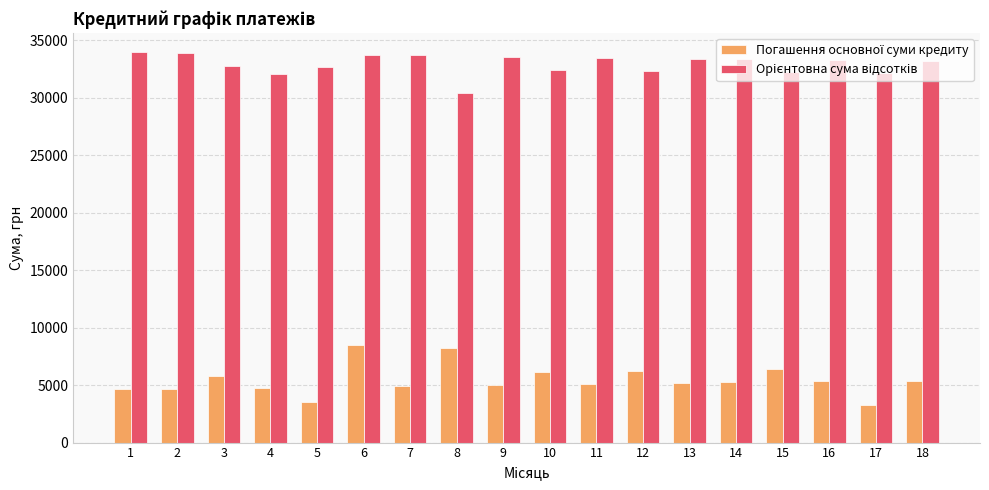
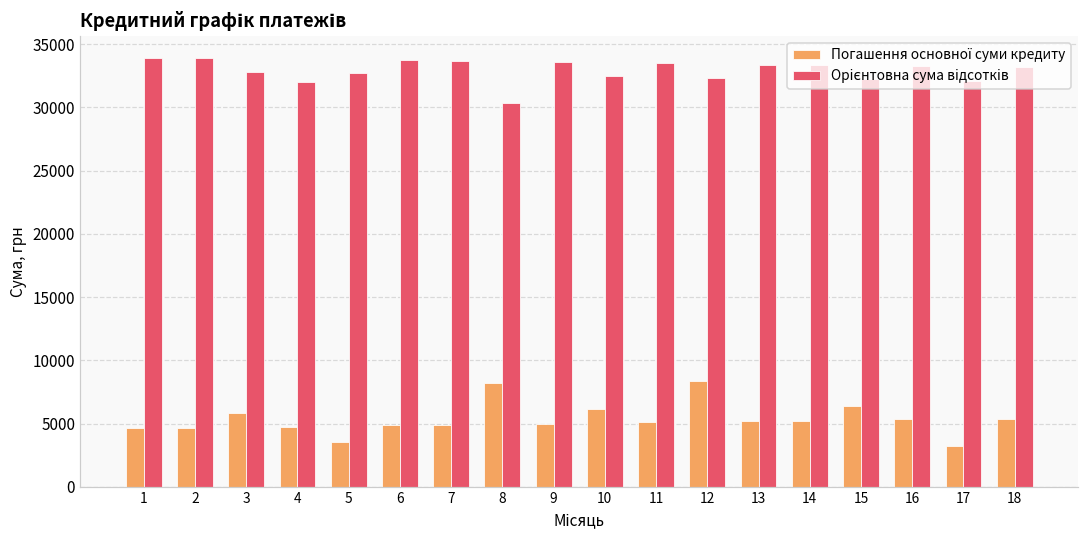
  {
    "Погашення основної суми кредиту": {
      "1": 4600,
      "2": 4700,
      "3": 5800,
      "4": 4800,
      "5": 3500,
-     "6": 8500,
+     "6": 4900,
      "7": 4900,
      "8": 8200,
      "9": 5000,
      "10": 6100,
      "11": 5100,
-     "12": 6200,
+     "12": 8400,
      "13": 5200,
      "14": 5200,
      "15": 6400,
      "16": 5300,
      "17": 3200,
      "18": 5400
    },
    "Орієнтовна сума відсотків": {
      "1": 33900,
      "2": 33900,
      "3": 32800,
      "4": 32000,
      "5": 32700,
      "6": 33700,
      "7": 33700,
      "8": 30400,
      "9": 33600,
      "10": 32400,
      "11": 33500,
      "12": 32400,
      "13": 33400
    }
  }
